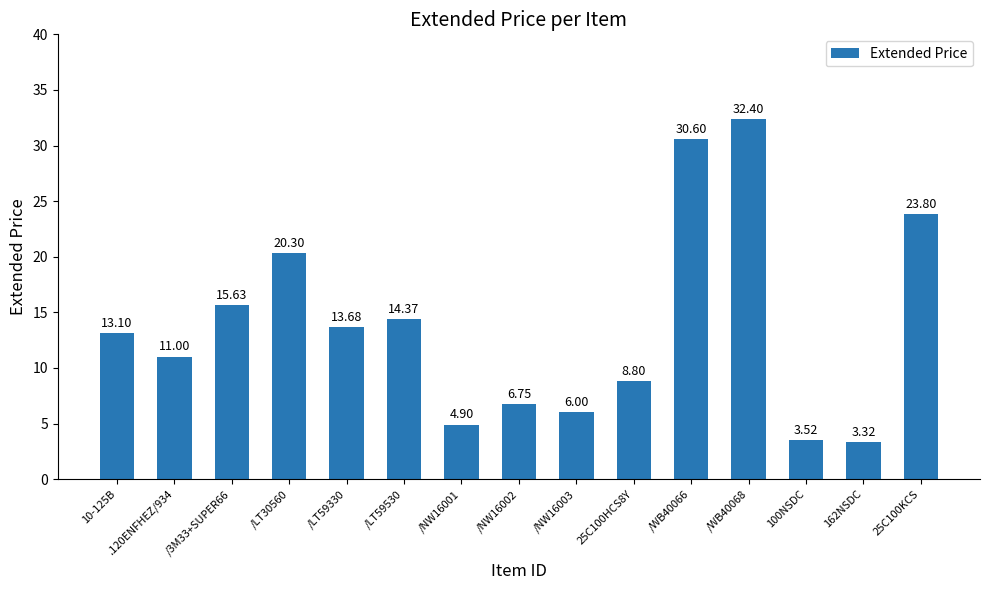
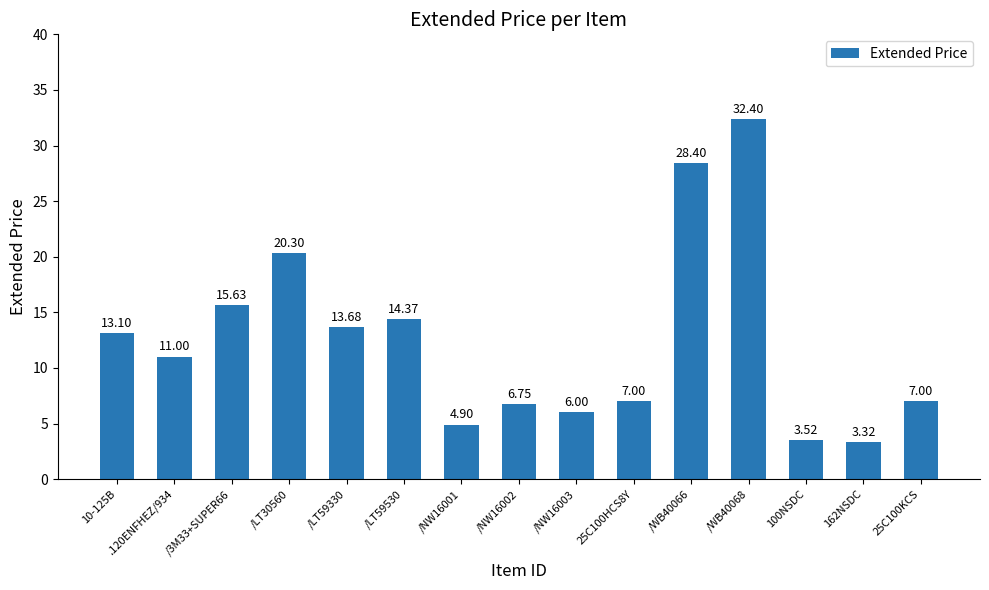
  {
    "10-125B": 13.10,
    ".120ENFHEZ/934": 11.00,
    "/3M33+SUPER66": 15.63,
    "/LT30560": 20.30,
    "/LT59330": 13.68,
    "/LT59530": 14.37,
    "/NW16001": 4.90,
    "/NW16002": 6.75,
    "/NW16003": 6.00,
-   "25C100HCS8Y": 8.80,
-   "/WB40066": 30.60,
+   "25C100HCS8Y": 7.00,
+   "/WB40066": 28.40,
    "/WB40068": 32.40,
    "100NSDC": 3.52,
    "162NSDC": 3.32,
-   "25C100KCS": 23.80
+   "25C100KCS": 7.00
  }
